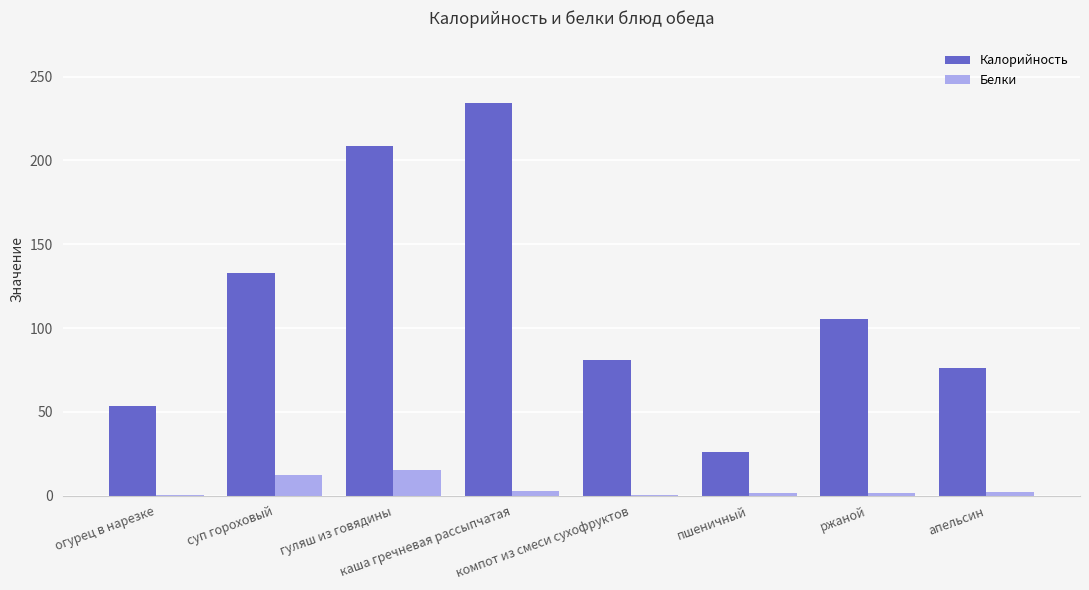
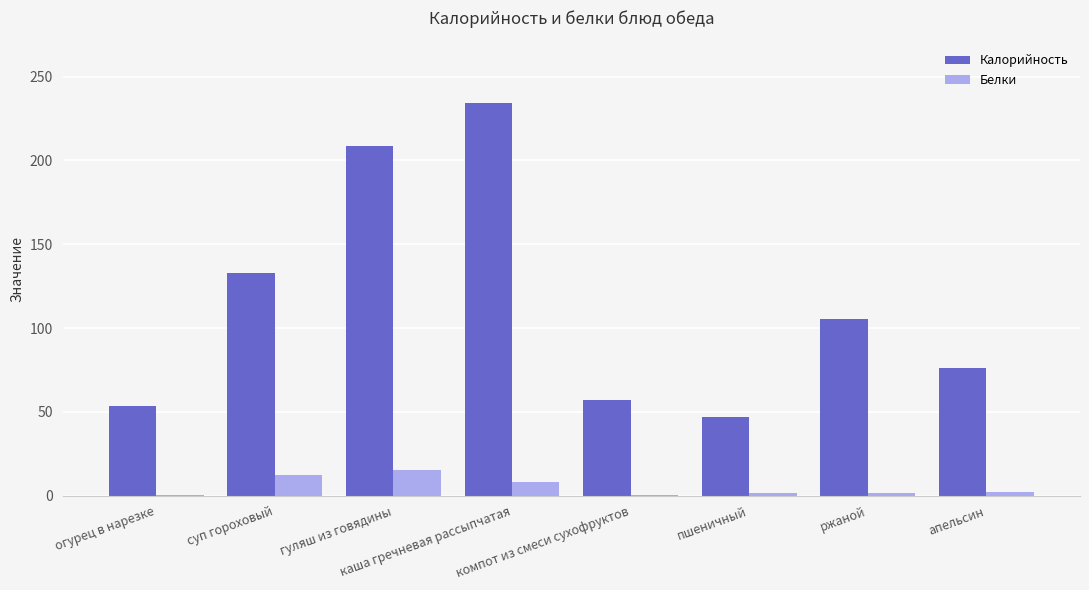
  {
    "Калорийность": {
      "огурец в нарезке": 54,
      "суп гороховый": 133,
      "гуляш из говядины": 209,
      "каша гречневая рассыпчатая": 234,
-     "компот из смеси сухофруктов": 81,
-     "пшеничный": 26,
+     "компот из смеси сухофруктов": 57,
+     "пшеничный": 47,
      "ржаной": 106,
      "апельсин": 76
    },
    "Белки": {
      "суп гороховый": 12,
      "гуляш из говядины": 15,
-     "каша гречневая рассыпчатая": 3,
+     "каша гречневая рассыпчатая": 8,
      "пшеничный": 2,
      "апельсин": 2
    }
  }
